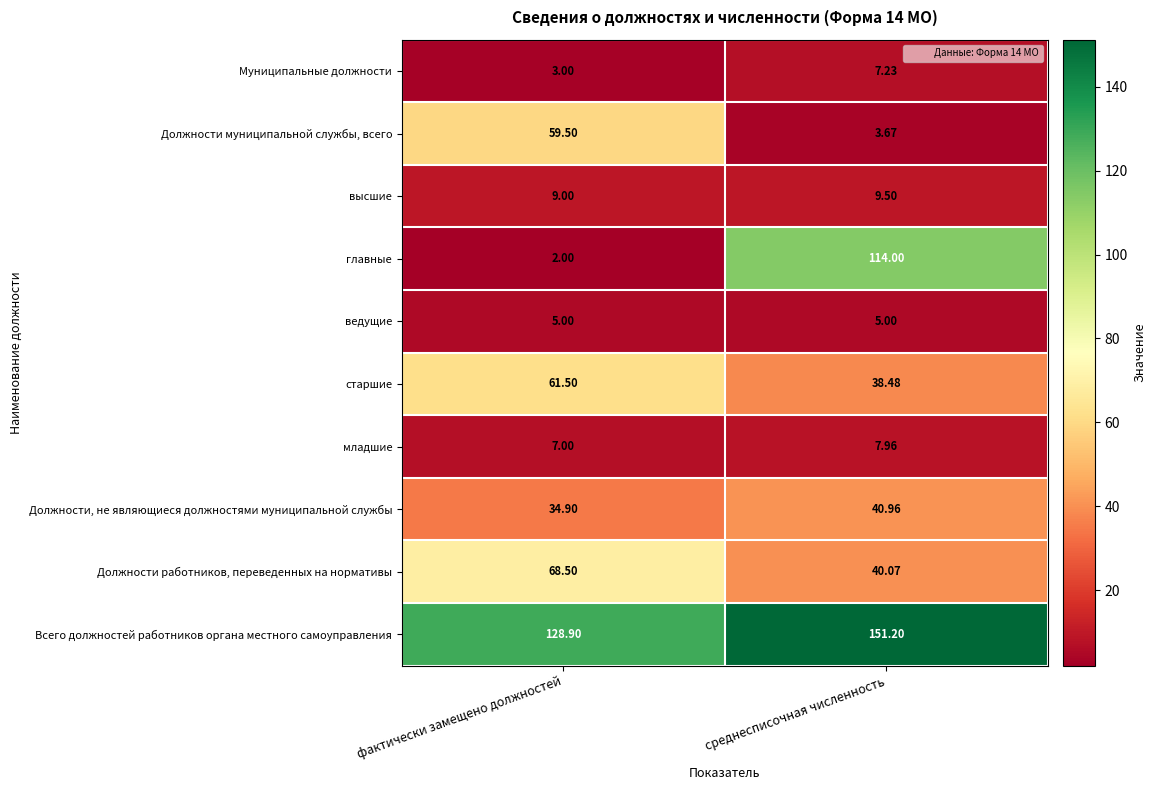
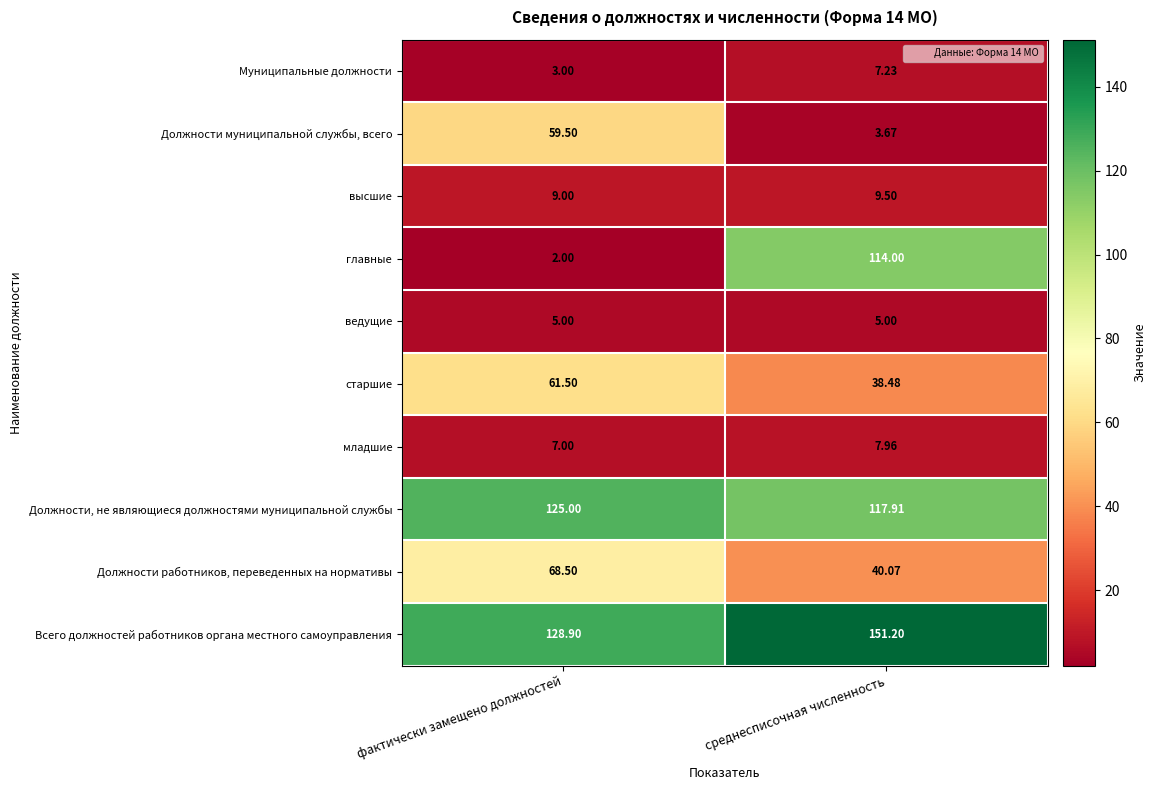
  {
    "Муниципальные должности": {
      "фактически замещено должностей": 3.00,
      "среднесписочная численность": 7.23
    },
    "Должности муниципальной службы, всего": {
      "фактически замещено должностей": 59.50,
      "среднесписочная численность": 3.67
    },
    "высшие": {
      "фактически замещено должностей": 9.00,
      "среднесписочная численность": 9.50
    },
    "главные": {
      "фактически замещено должностей": 2.00,
      "среднесписочная численность": 114.00
    },
    "ведущие": {
      "фактически замещено должностей": 5.00,
      "среднесписочная численность": 5.00
    },
    "старшие": {
      "фактически замещено должностей": 61.50,
      "среднесписочная численность": 38.48
    },
    "младшие": {
      "фактически замещено должностей": 7.00,
      "среднесписочная численность": 7.96
    },
    "Должности, не являющиеся должностями муниципальной службы": {
-     "фактически замещено должностей": 34.90,
-     "среднесписочная численность": 40.96
+     "фактически замещено должностей": 125.00,
+     "среднесписочная численность": 117.91
    },
    "Должности работников, переведенных на нормативы": {
      "фактически замещено должностей": 68.50,
      "среднесписочная численность": 40.07
    },
    "Всего должностей работников органа местного самоуправления": {
      "фактически замещено должностей": 128.90,
      "среднесписочная численность": 151.20
    }
  }
